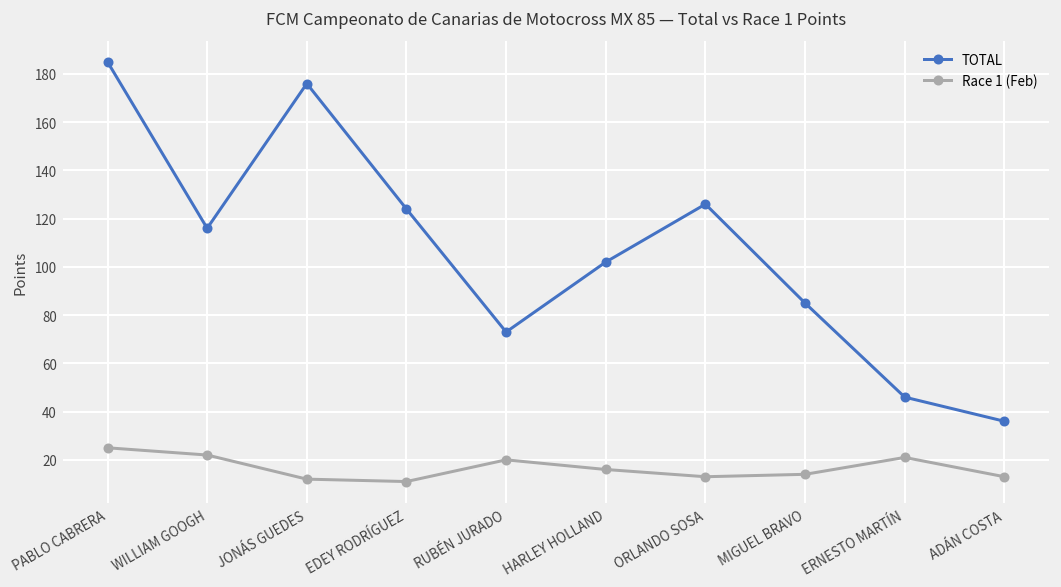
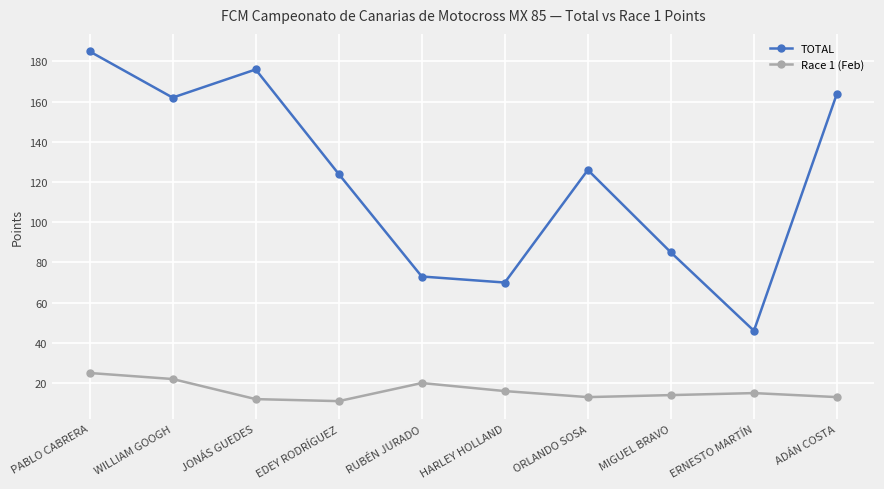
  {
    "TOTAL": {
      "PABLO CABRERA": 185,
-     "WILLIAM GOOGH": 116,
+     "WILLIAM GOOGH": 162,
      "JONÁS GUEDES": 176,
      "EDEY RODRÍGUEZ": 124,
      "RUBÉN JURADO": 73,
-     "HARLEY HOLLAND": 102,
+     "HARLEY HOLLAND": 70,
      "ORLANDO SOSA": 126,
      "MIGUEL BRAVO": 85,
      "ERNESTO MARTÍN": 46,
-     "ADÁN COSTA": 36
+     "ADÁN COSTA": 164
    },
    "Race 1 (Feb)": {
      "PABLO CABRERA": 25,
      "WILLIAM GOOGH": 22,
      "JONÁS GUEDES": 12,
      "EDEY RODRÍGUEZ": 11,
      "RUBÉN JURADO": 20,
      "HARLEY HOLLAND": 16,
      "ORLANDO SOSA": 13,
      "MIGUEL BRAVO": 14,
-     "ERNESTO MARTÍN": 21,
+     "ERNESTO MARTÍN": 15,
      "ADÁN COSTA": 13
    }
  }
